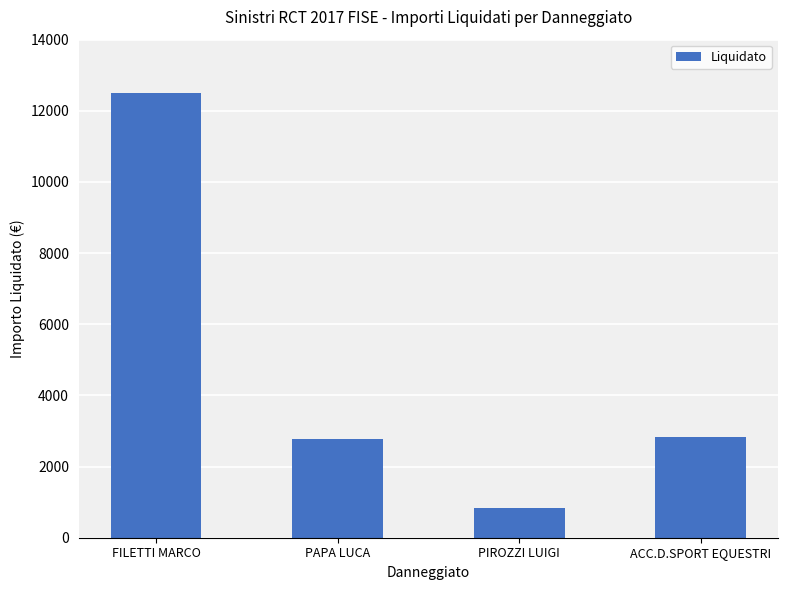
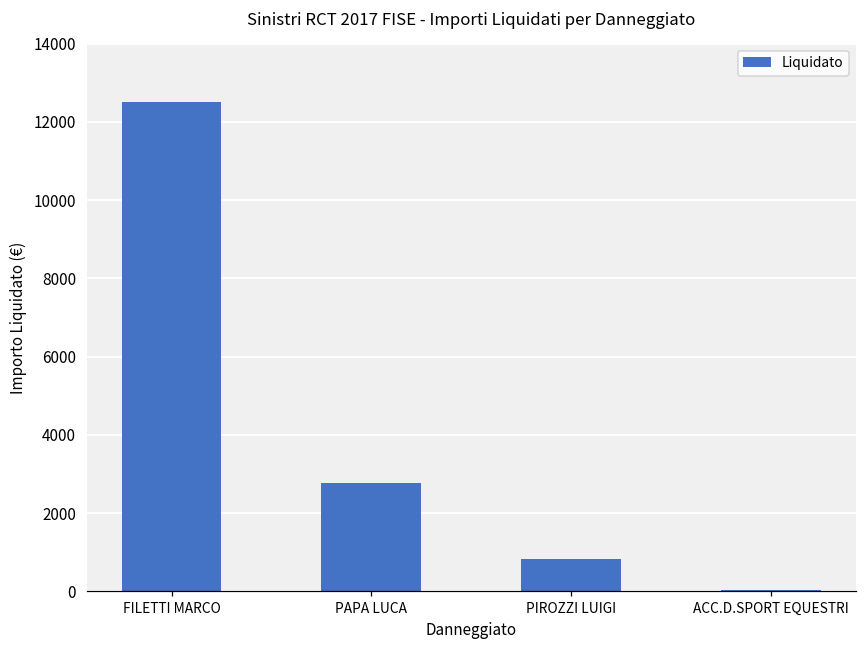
  {
    "FILETTI MARCO": 12500,
    "PAPA LUCA": 2800,
    "PIROZZI LUIGI": 800,
-   "ACC.D.SPORT EQUESTRI": 2800
+   "ACC.D.SPORT EQUESTRI": 0
  }
